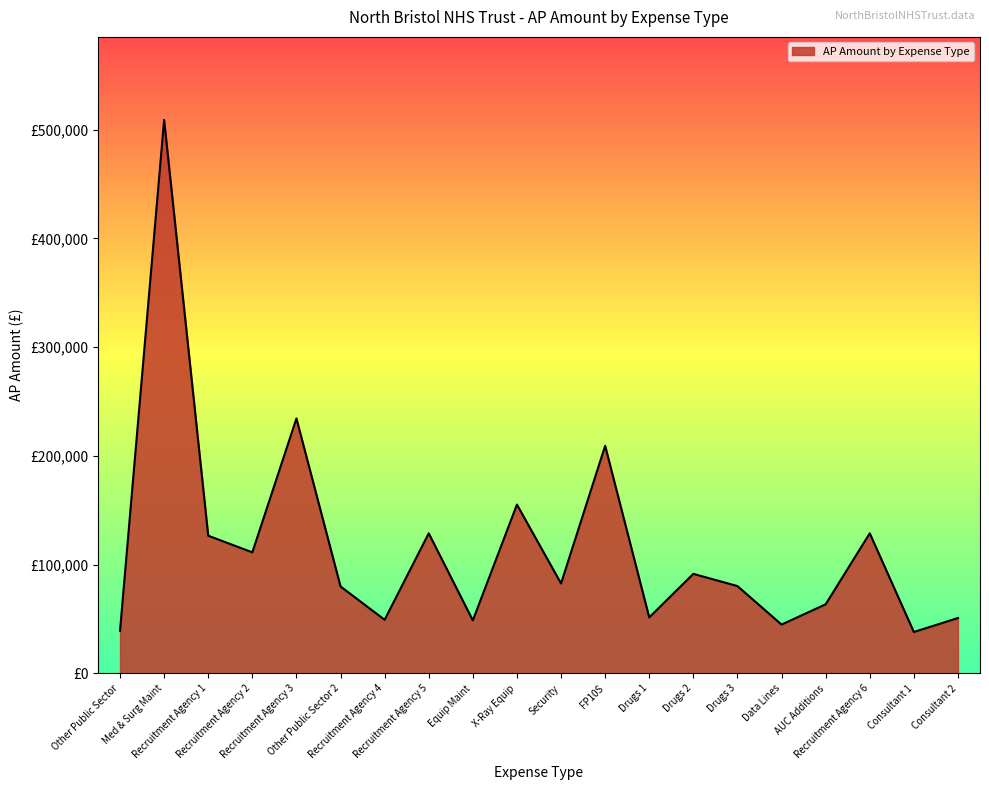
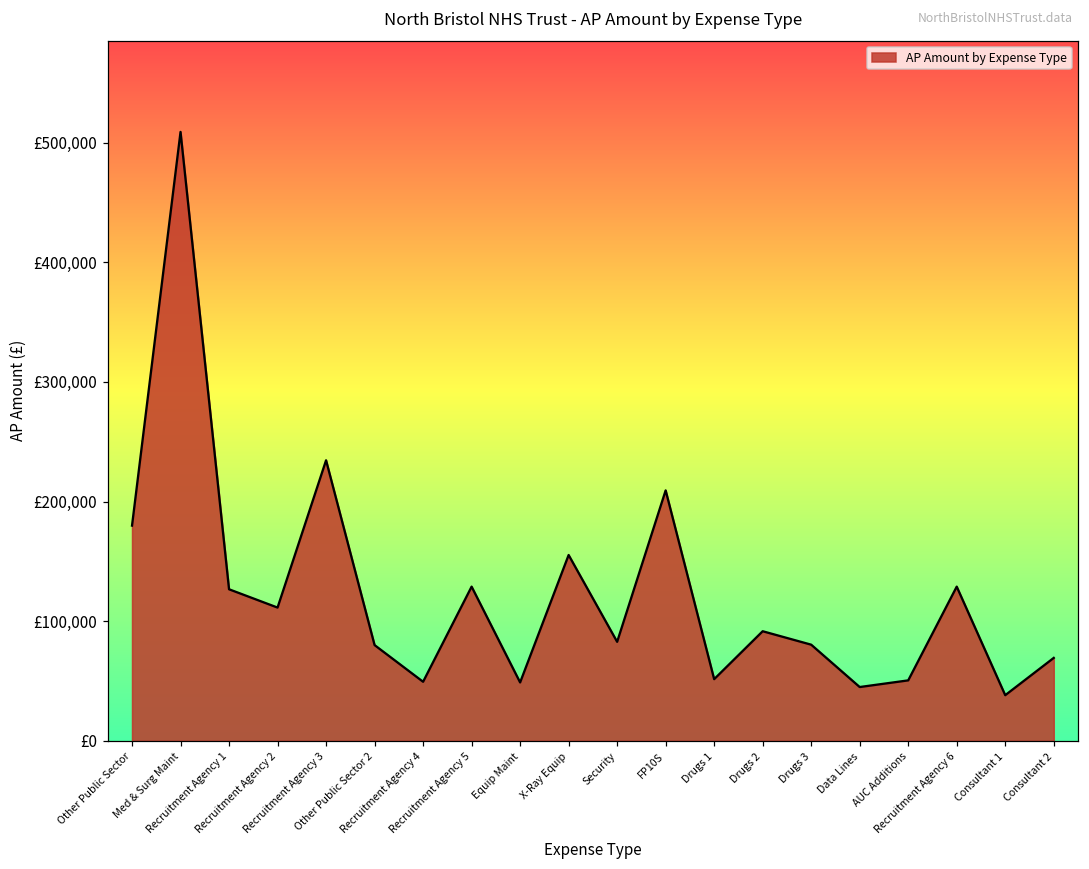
  {
-   "Other Public Sector": "£39,000",
+   "Other Public Sector": "£180,000",
    "Med & Surg Maint": "£509,000",
    "Recruitment Agency 1": "£127,000",
    "Recruitment Agency 2": "£111,000",
    "Recruitment Agency 3": "£235,000",
    "Other Public Sector 2": "£80,000",
    "Recruitment Agency 4": "£49,000",
    "Recruitment Agency 5": "£129,000",
    "Equip Maint": "£49,000",
    "X-Ray Equip": "£155,000",
    "Security": "£83,000",
    "FP10S": "£209,000",
    "Drugs 1": "£52,000",
    "Drugs 2": "£92,000",
    "Drugs 3": "£80,000",
    "Data Lines": "£45,000",
-   "AUC Additions": "£64,000",
+   "AUC Additions": "£51,000",
    "Recruitment Agency 6": "£129,000",
    "Consultant 1": "£38,000",
-   "Consultant 2": "£51,000"
+   "Consultant 2": "£69,000"
  }
